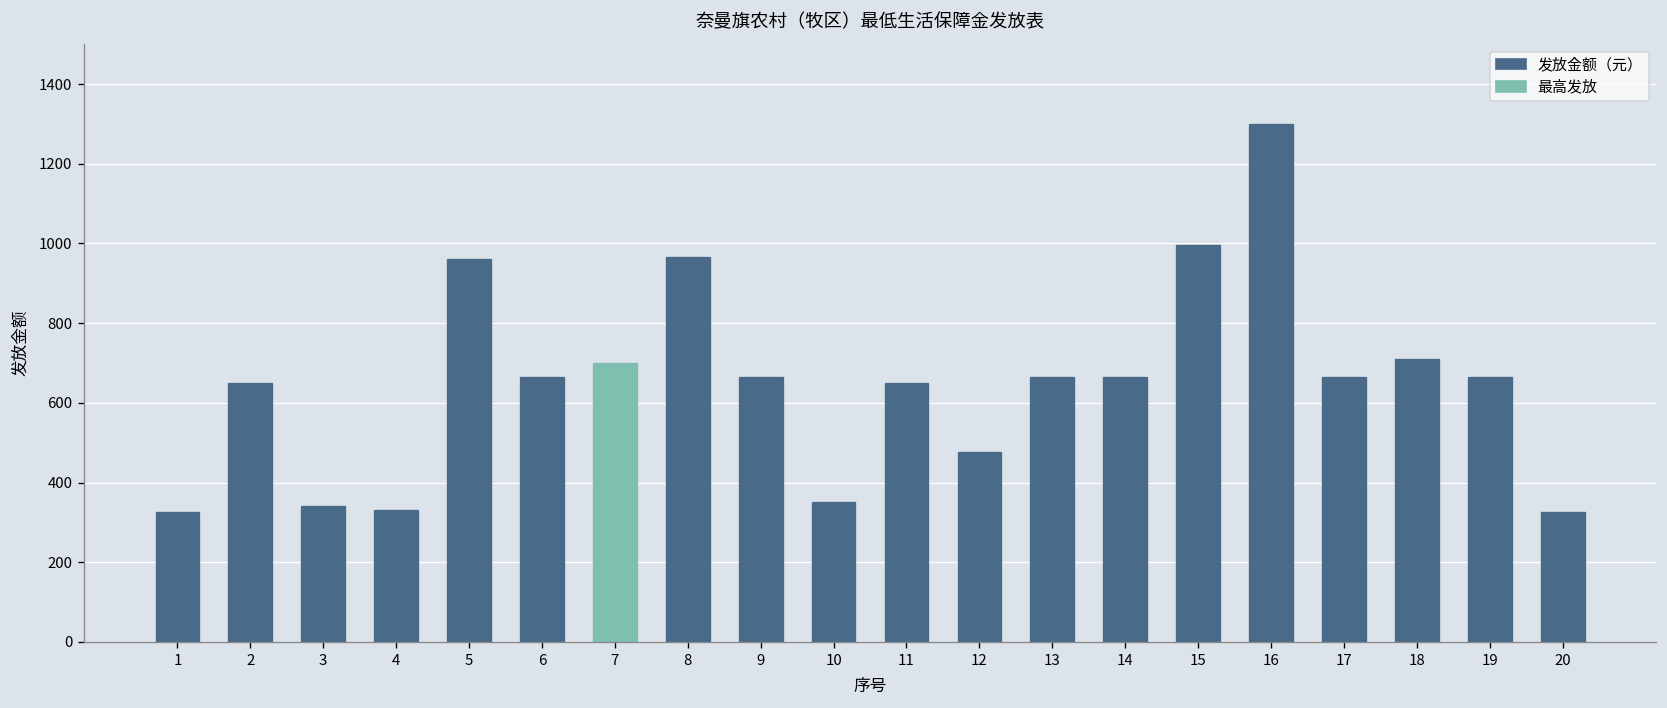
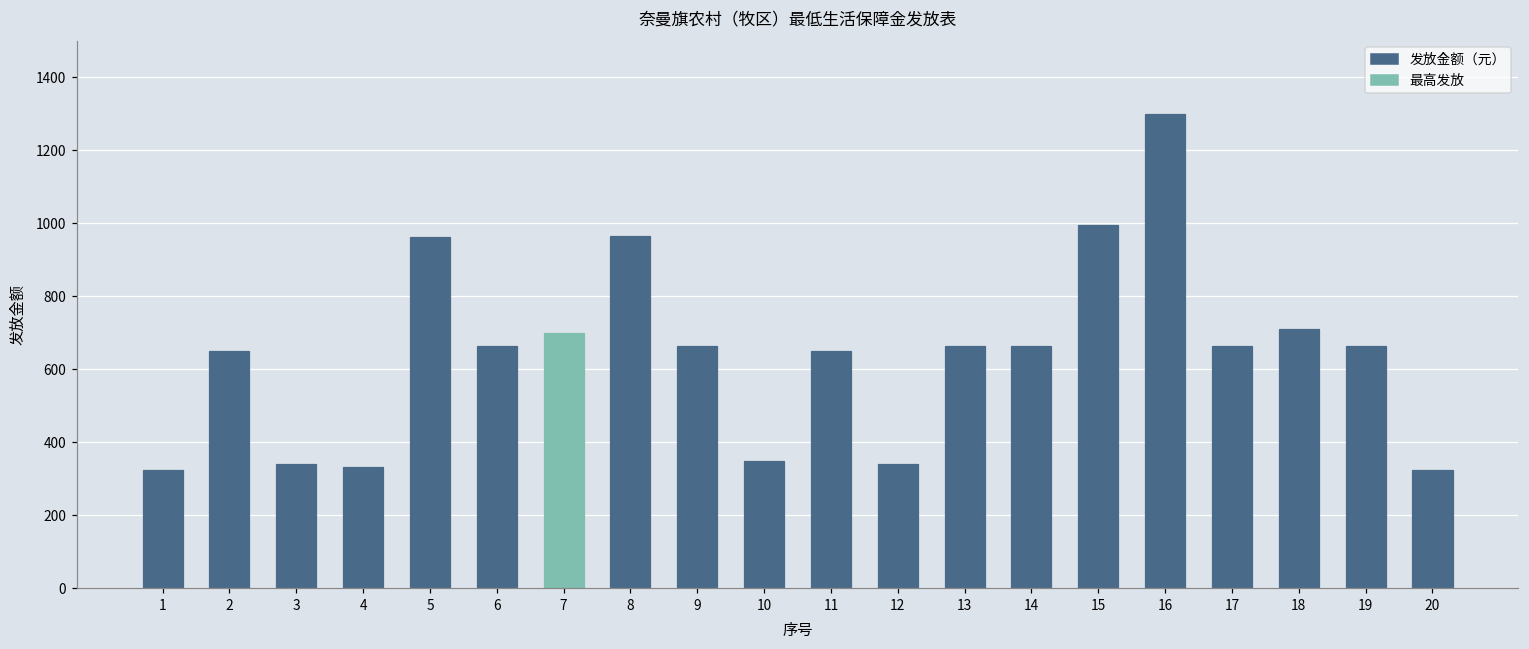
  {
    "1": 330,
    "2": 650,
    "3": 340,
    "4": 330,
    "5": 960,
    "6": 660,
    "7": 700,
    "8": 970,
    "9": 660,
    "10": 350,
    "11": 650,
-   "12": 480,
+   "12": 340,
    "13": 660,
    "14": 660,
    "15": 1000,
    "16": 1300,
    "17": 660,
    "18": 710,
    "19": 660,
    "20": 330
  }
